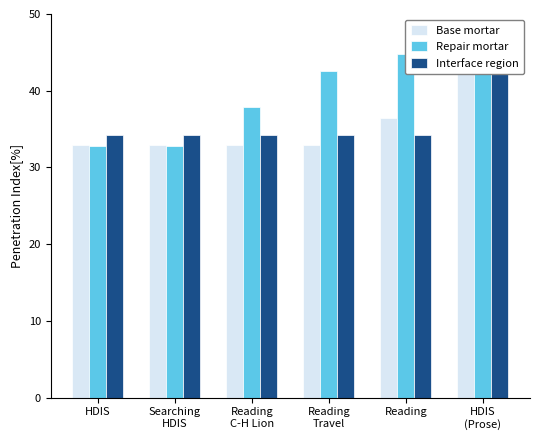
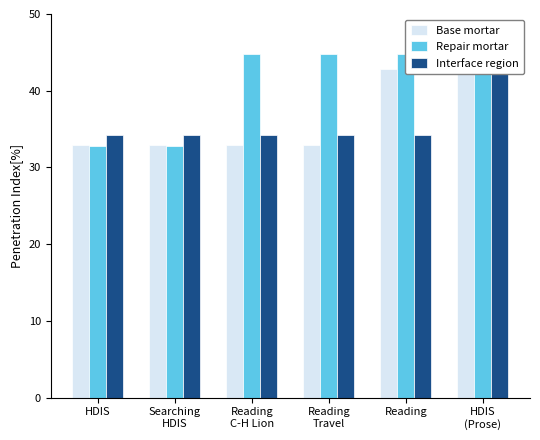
  {
    "Base mortar": {
      "HDIS": 33,
      "Searching HDIS": 33,
      "Reading C-H Lion": 33,
      "Reading Travel": 33,
-     "Reading": 36
+     "Reading": 43
    },
    "Repair mortar": {
      "HDIS": 33,
      "Searching HDIS": 33,
-     "Reading C-H Lion": 38,
-     "Reading Travel": 43
+     "Reading C-H Lion": 45,
+     "Reading Travel": 45
    },
    "Interface region": {
      "HDIS": 34,
      "Searching HDIS": 34,
      "Reading C-H Lion": 34,
      "Reading Travel": 34,
      "Reading": 34
    }
  }
